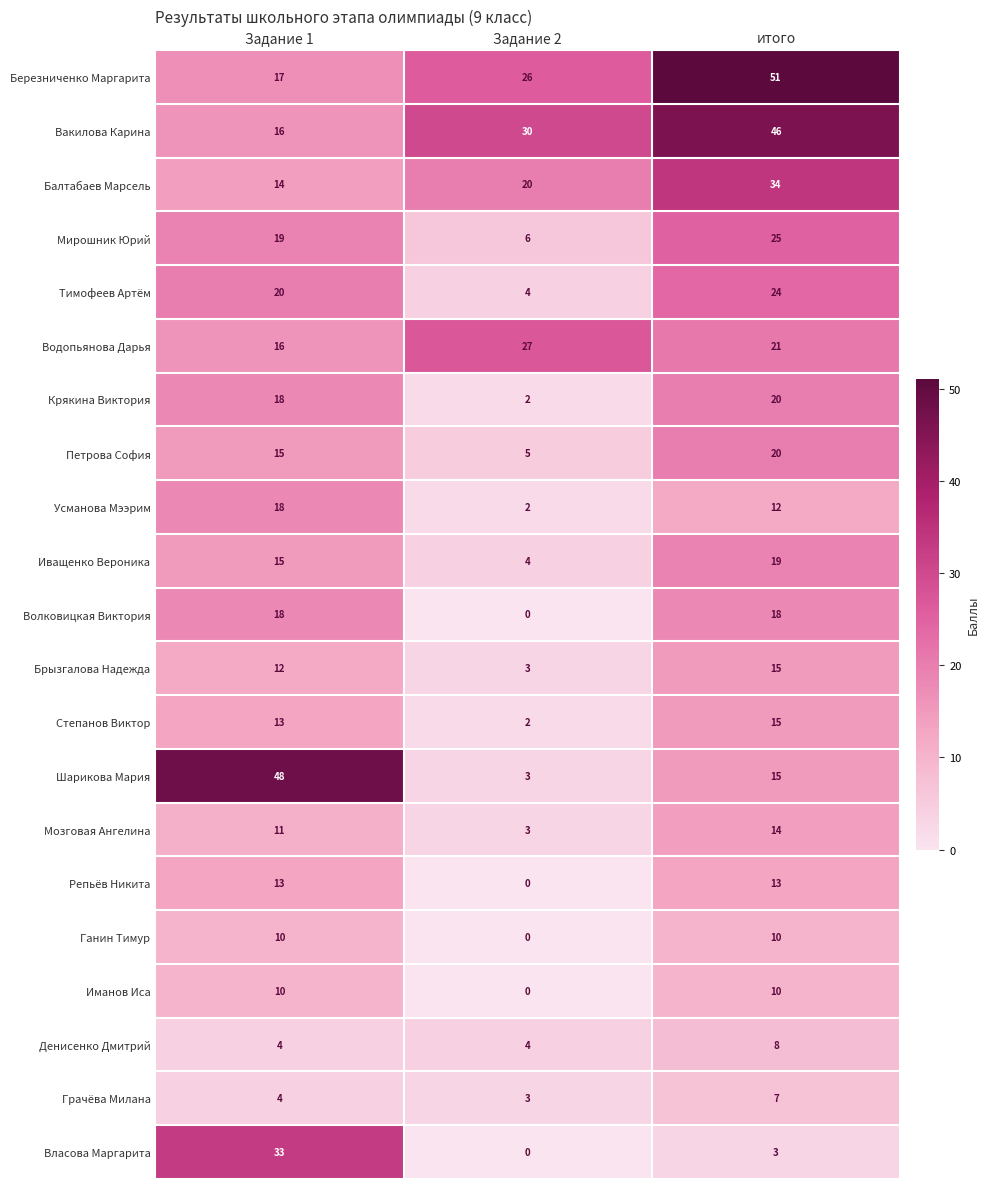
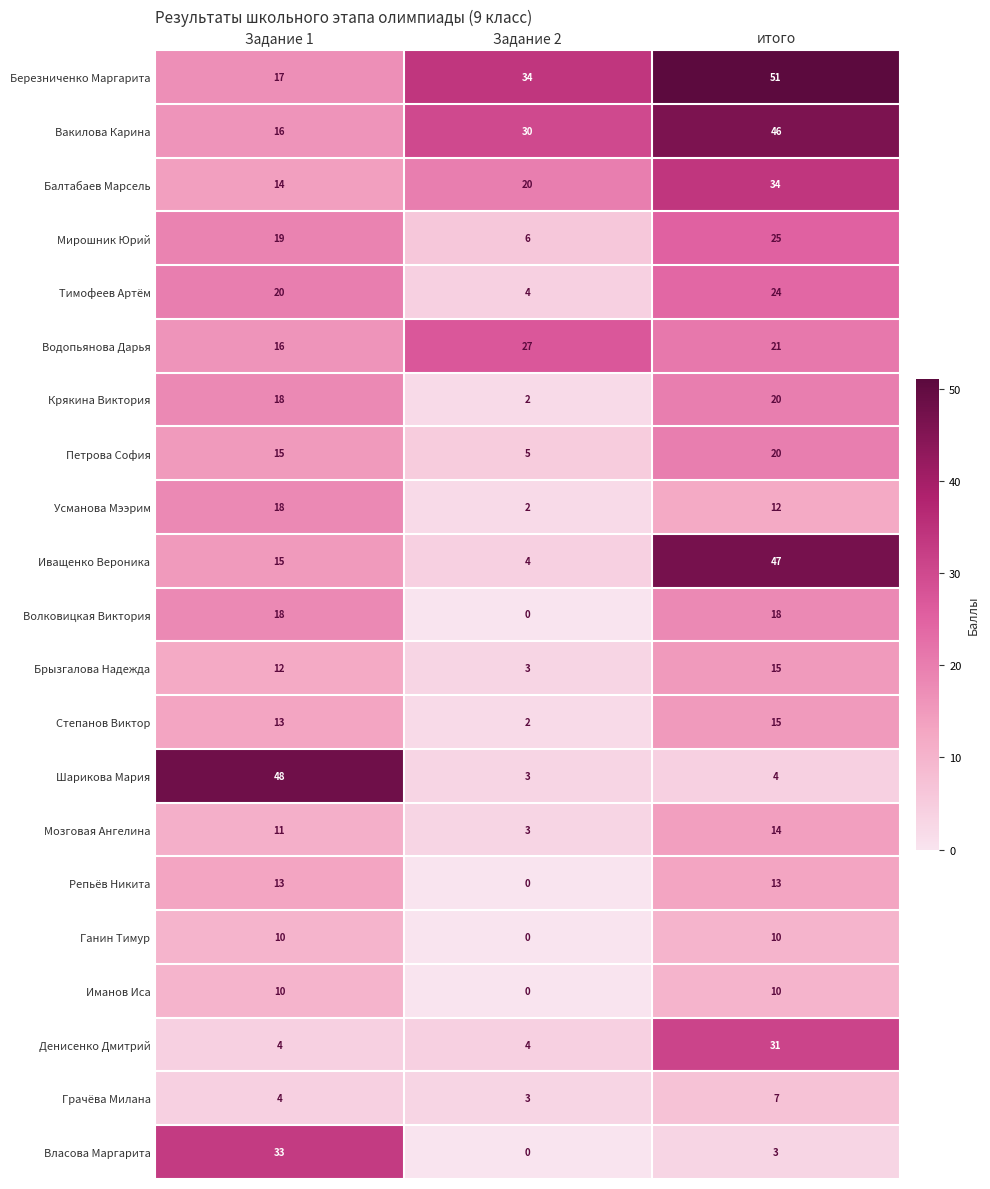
  {
    "Березниченко Маргарита": {
      "Задание 1": 17,
-     "Задание 2": 26,
+     "Задание 2": 34,
      "итого": 51
    },
    "Вакилова Карина": {
      "Задание 1": 16,
      "Задание 2": 30,
      "итого": 46
    },
    "Балтабаев Марсель": {
      "Задание 1": 14,
      "Задание 2": 20,
      "итого": 34
    },
    "Мирошник Юрий": {
      "Задание 1": 19,
      "Задание 2": 6,
      "итого": 25
    },
    "Тимофеев Артём": {
      "Задание 1": 20,
      "Задание 2": 4,
      "итого": 24
    },
    "Водопьянова Дарья": {
      "Задание 1": 16,
      "Задание 2": 27,
      "итого": 21
    },
    "Крякина Виктория": {
      "Задание 1": 18,
      "Задание 2": 2,
      "итого": 20
    },
    "Петрова София": {
      "Задание 1": 15,
      "Задание 2": 5,
      "итого": 20
    },
    "Усманова Мээрим": {
      "Задание 1": 18,
      "Задание 2": 2,
      "итого": 12
    },
    "Иващенко Вероника": {
      "Задание 1": 15,
      "Задание 2": 4,
-     "итого": 19
+     "итого": 47
    },
    "Волковицкая Виктория": {
      "Задание 1": 18,
      "Задание 2": 0,
      "итого": 18
    },
    "Брызгалова Надежда": {
      "Задание 1": 12,
      "Задание 2": 3,
      "итого": 15
    },
    "Степанов Виктор": {
      "Задание 1": 13,
      "Задание 2": 2,
      "итого": 15
    },
    "Шарикова Мария": {
      "Задание 1": 48,
      "Задание 2": 3,
-     "итого": 15
+     "итого": 4
    },
    "Мозговая Ангелина": {
      "Задание 1": 11,
      "Задание 2": 3,
      "итого": 14
    },
    "Репьёв Никита": {
      "Задание 1": 13,
      "Задание 2": 0,
      "итого": 13
    },
    "Ганин Тимур": {
      "Задание 1": 10,
      "Задание 2": 0,
      "итого": 10
    },
    "Иманов Иса": {
      "Задание 1": 10,
      "Задание 2": 0,
      "итого": 10
    },
    "Денисенко Дмитрий": {
      "Задание 1": 4,
      "Задание 2": 4,
-     "итого": 8
+     "итого": 31
    },
    "Грачёва Милана": {
      "Задание 1": 4,
      "Задание 2": 3,
      "итого": 7
    },
    "Власова Маргарита": {
      "Задание 1": 33,
      "Задание 2": 0,
      "итого": 3
    }
  }
